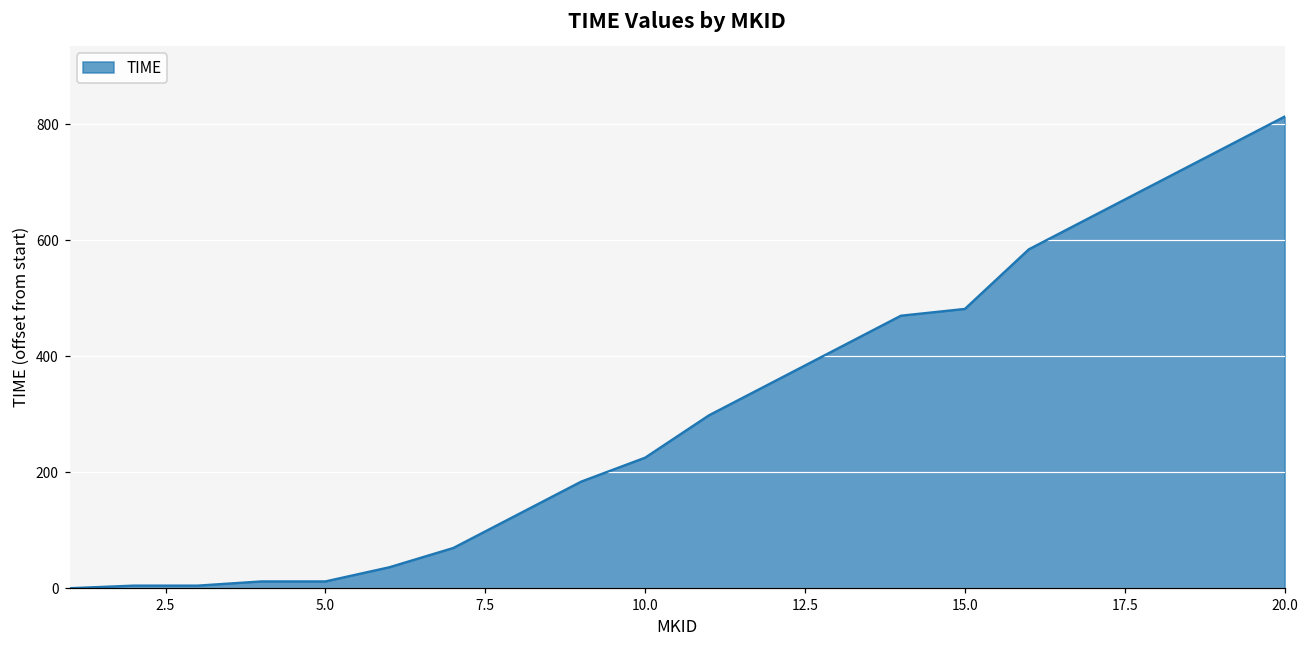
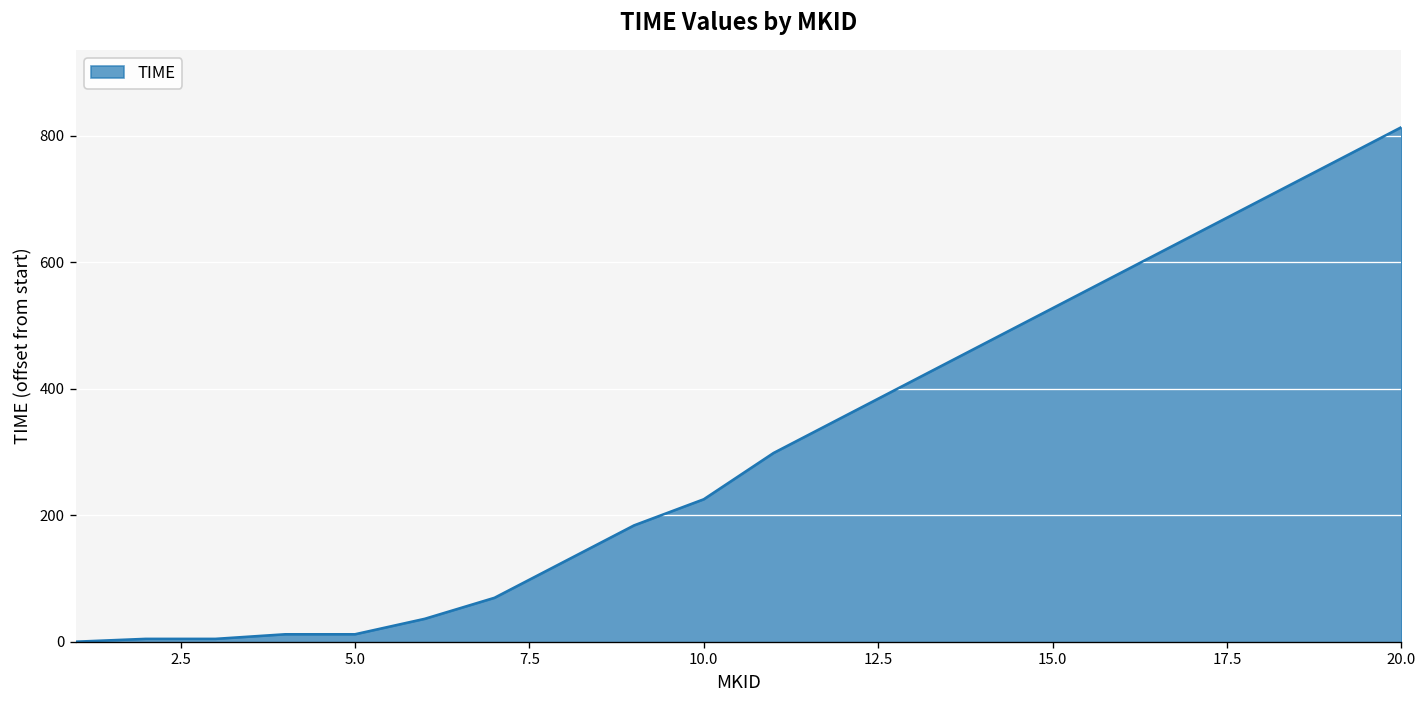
  {
    "5.0": 10,
    "10.0": 230,
-   "15.0": 480,
+   "15.0": 530,
    "20.0": 810
  }
